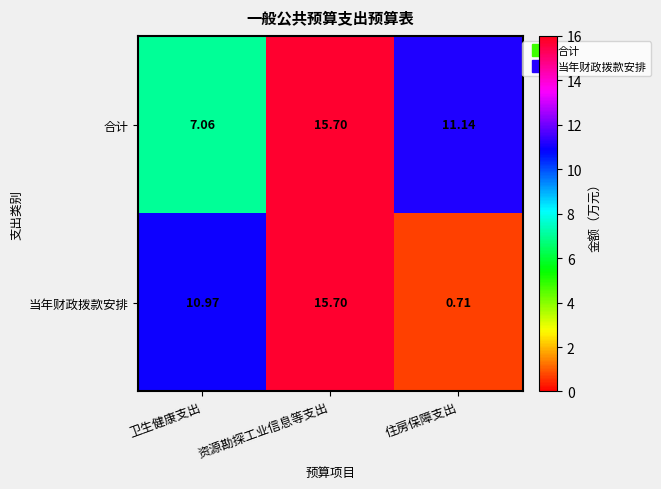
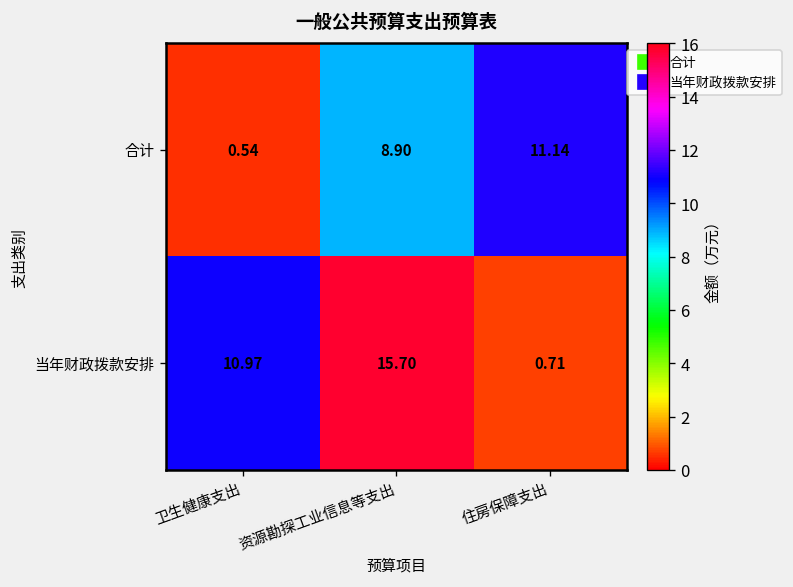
  {
    "合计": {
-     "卫生健康支出": 7.06,
-     "资源勘探工业信息等支出": 15.70,
+     "卫生健康支出": 0.54,
+     "资源勘探工业信息等支出": 8.90,
      "住房保障支出": 11.14
    },
    "当年财政拨款安排": {
      "卫生健康支出": 10.97,
      "资源勘探工业信息等支出": 15.70,
      "住房保障支出": 0.71
    }
  }
